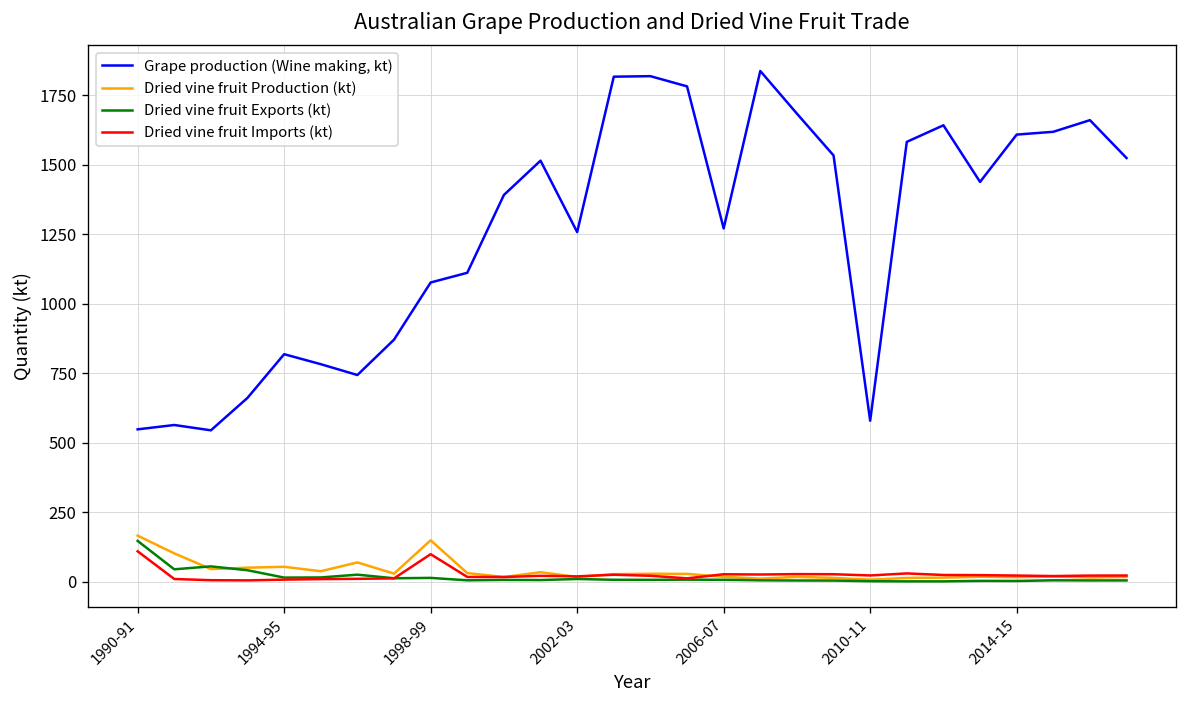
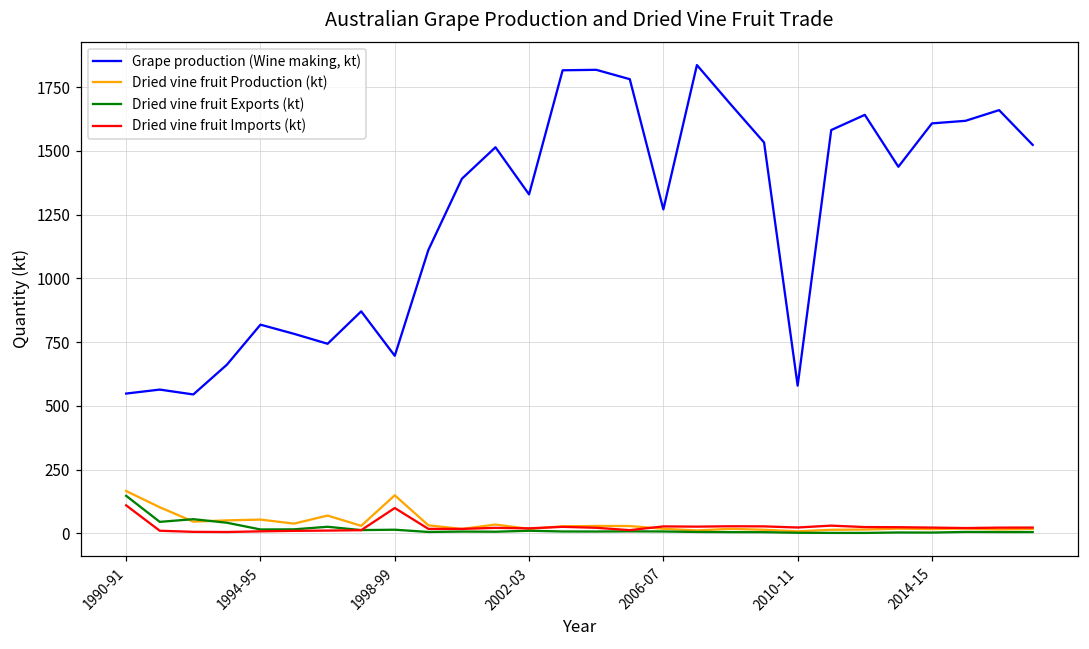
  {
    "Grape production (Wine making, kt)": {
      "1990-91": 550,
      "1994-95": 820,
-     "1998-99": 1080,
-     "2002-03": 1260,
+     "1998-99": 700,
+     "2002-03": 1330,
      "2006-07": 1270,
      "2010-11": 580,
      "2014-15": 1610
    },
    "Dried vine fruit Production (kt)": {
      "1990-91": 170,
      "1994-95": 50,
      "1998-99": 150
    },
    "Dried vine fruit Exports (kt)": {
      "1990-91": 150,
      "1998-99": 10,
      "2014-15": 0
    },
    "Dried vine fruit Imports (kt)": {
      "1990-91": 110,
      "1998-99": 100,
      "2010-11": 20
    }
  }
